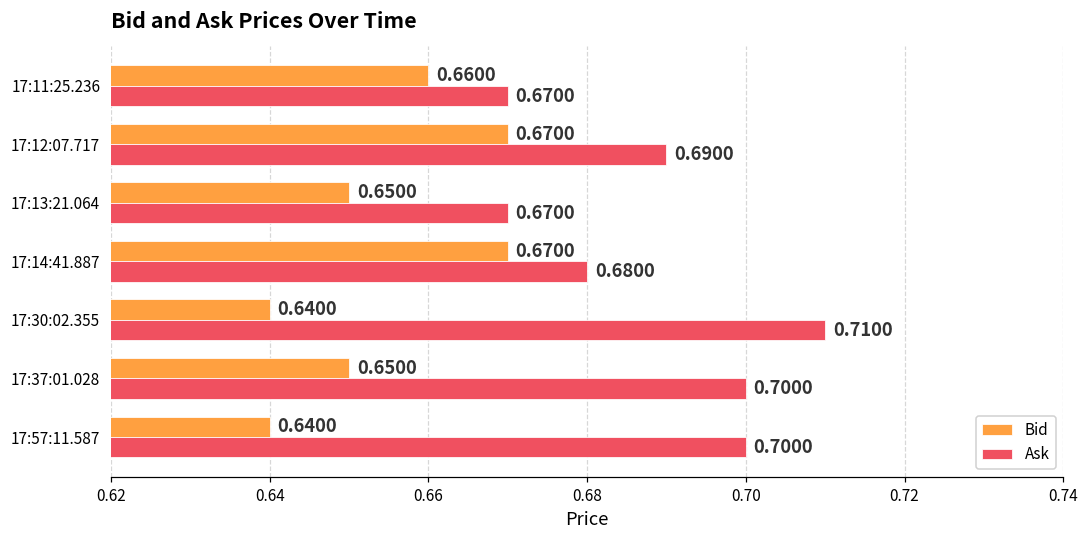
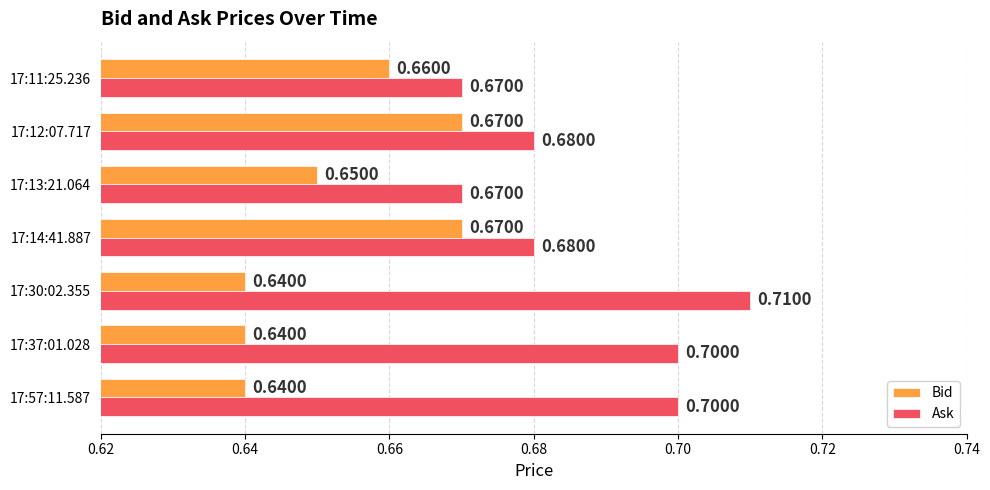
  {
    "Bid": {
      "17:11:25.236": 0.6600,
      "17:12:07.717": 0.6700,
      "17:13:21.064": 0.6500,
      "17:14:41.887": 0.6700,
      "17:30:02.355": 0.6400,
-     "17:37:01.028": 0.6500,
+     "17:37:01.028": 0.6400,
      "17:57:11.587": 0.6400
    },
    "Ask": {
      "17:11:25.236": 0.6700,
-     "17:12:07.717": 0.6900,
+     "17:12:07.717": 0.6800,
      "17:13:21.064": 0.6700,
      "17:14:41.887": 0.6800,
      "17:30:02.355": 0.7100,
      "17:37:01.028": 0.7000,
      "17:57:11.587": 0.7000
    }
  }
